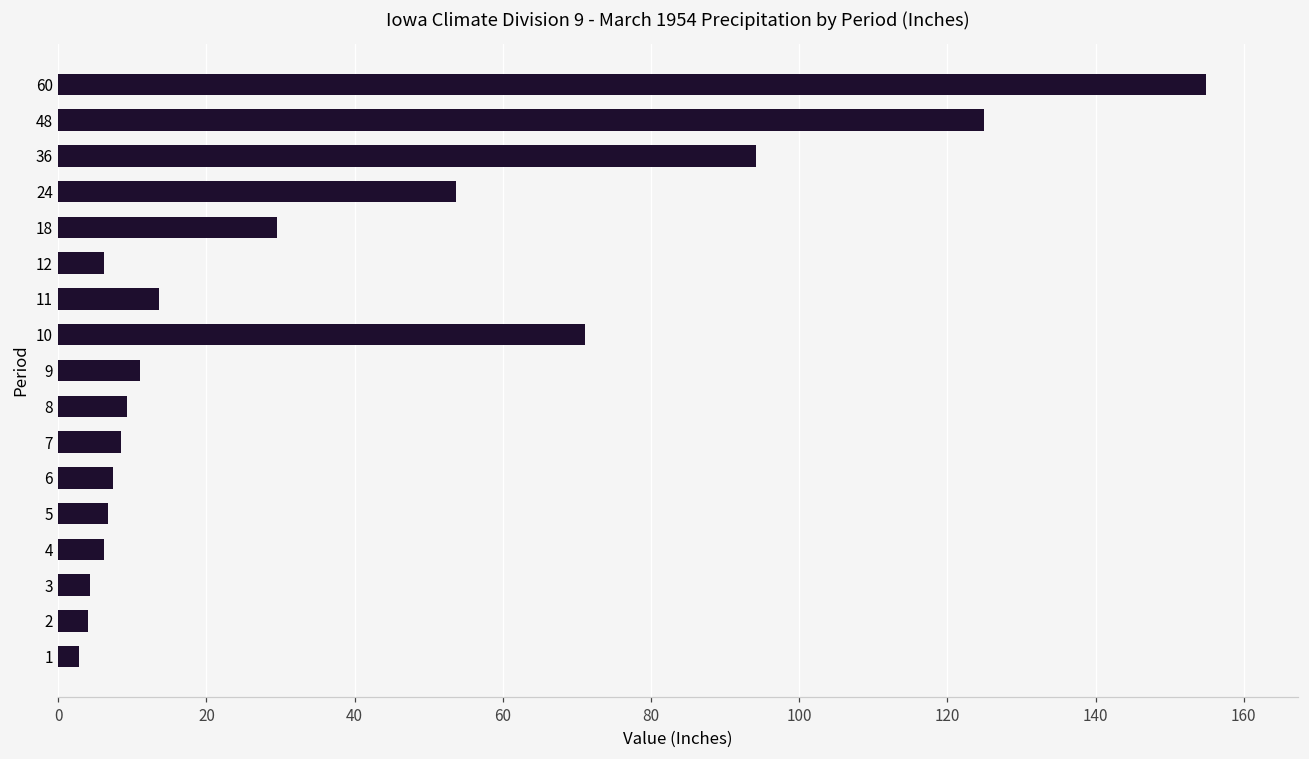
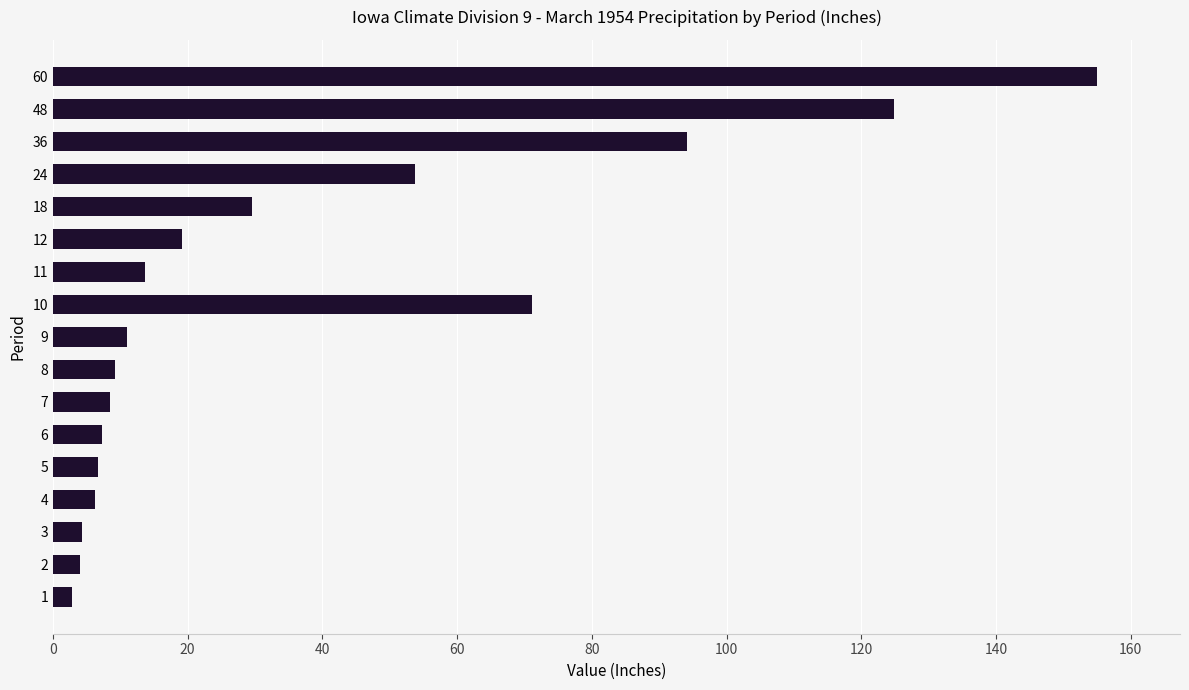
  {
    "60": 155,
    "48": 125,
    "36": 94,
    "24": 54,
    "18": 30,
-   "12": 6,
+   "12": 19,
    "11": 14,
    "10": 71,
    "9": 11,
    "8": 9,
    "7": 8,
    "6": 7,
    "5": 7,
    "4": 6,
    "3": 4,
    "2": 4,
    "1": 3
  }
